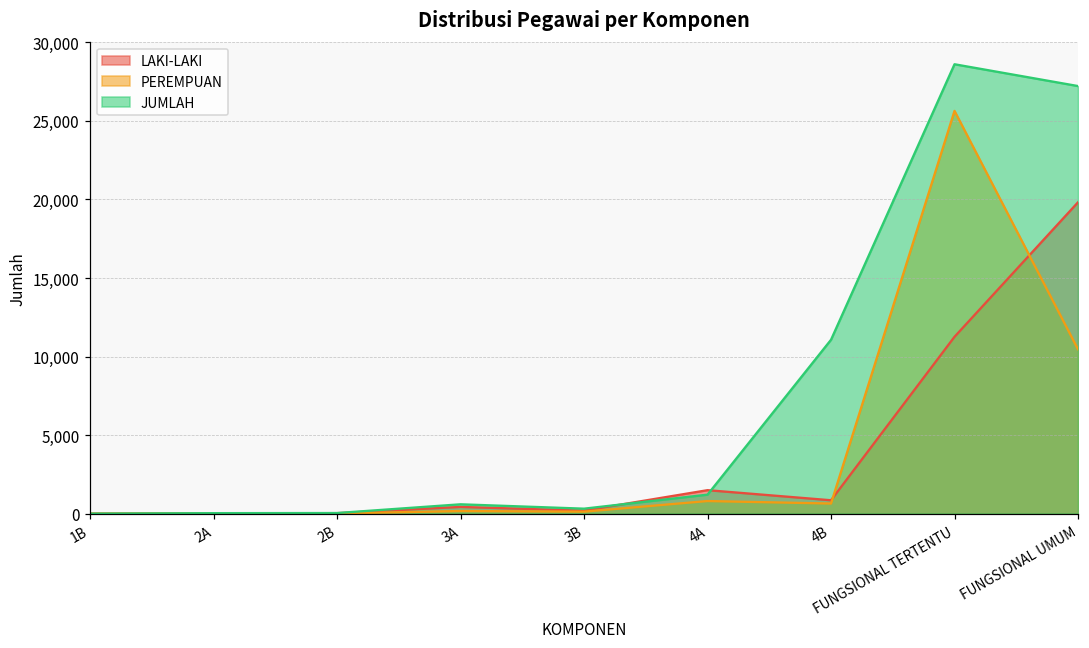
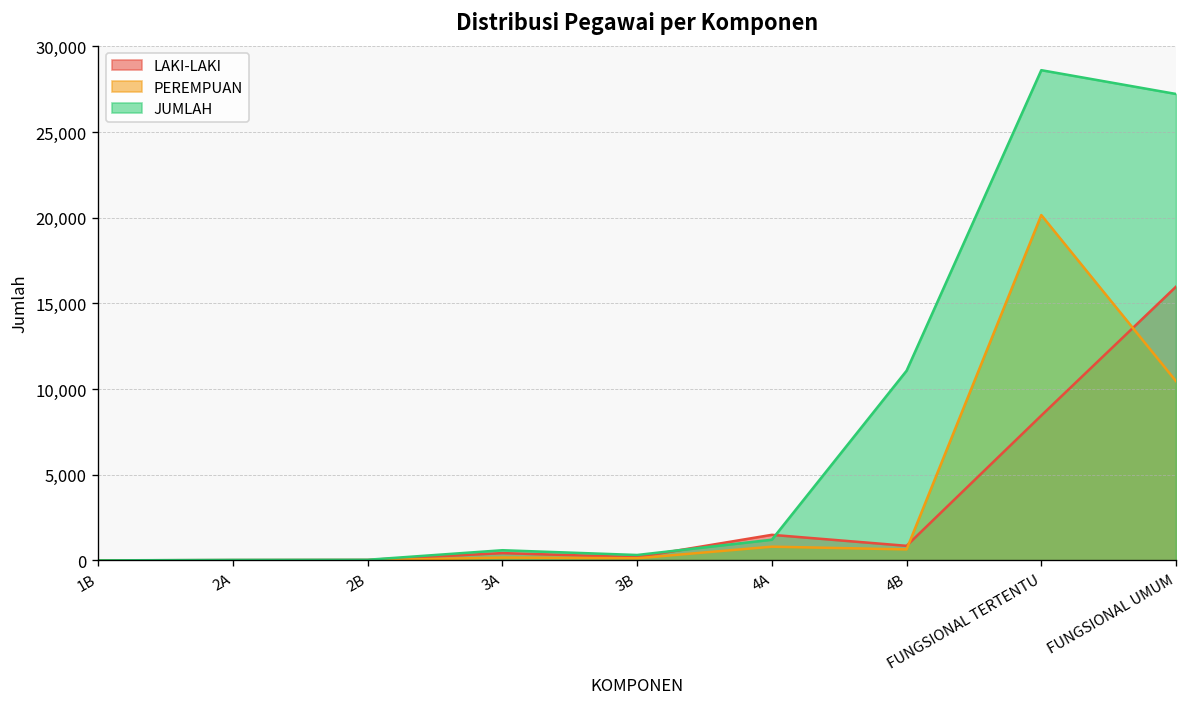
  {
    "LAKI-LAKI": {
      "4A": "1,500",
      "4B": "900",
-     "FUNGSIONAL TERTENTU": "11,300",
-     "FUNGSIONAL UMUM": "19,800"
+     "FUNGSIONAL TERTENTU": "8,500",
+     "FUNGSIONAL UMUM": "16,000"
    },
    "PEREMPUAN": {
      "3A": "200",
      "4A": "800",
      "4B": "600",
-     "FUNGSIONAL TERTENTU": "25,600",
+     "FUNGSIONAL TERTENTU": "20,200",
      "FUNGSIONAL UMUM": "10,500"
    },
    "JUMLAH": {
      "4A": "1,200",
      "4B": "11,100",
      "FUNGSIONAL TERTENTU": "28,600",
      "FUNGSIONAL UMUM": "27,200"
    }
  }
